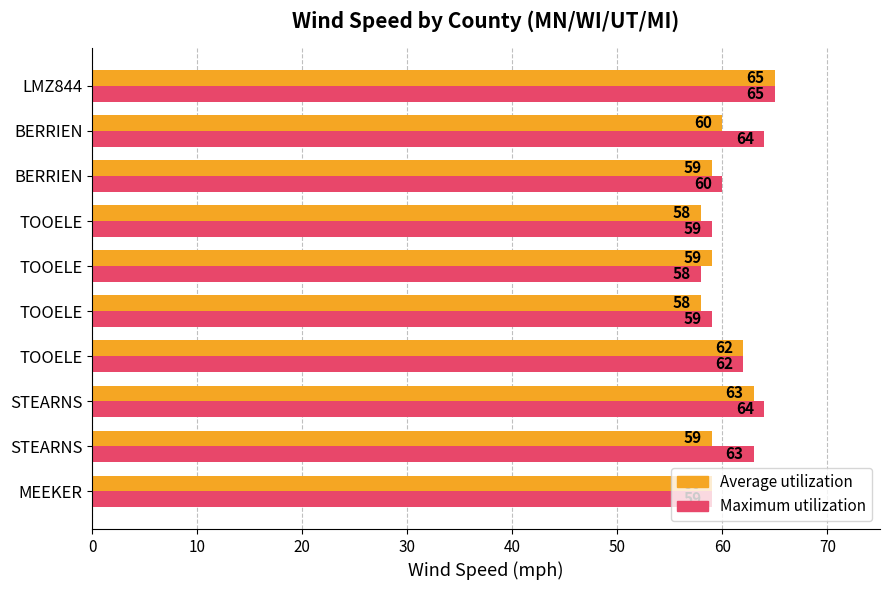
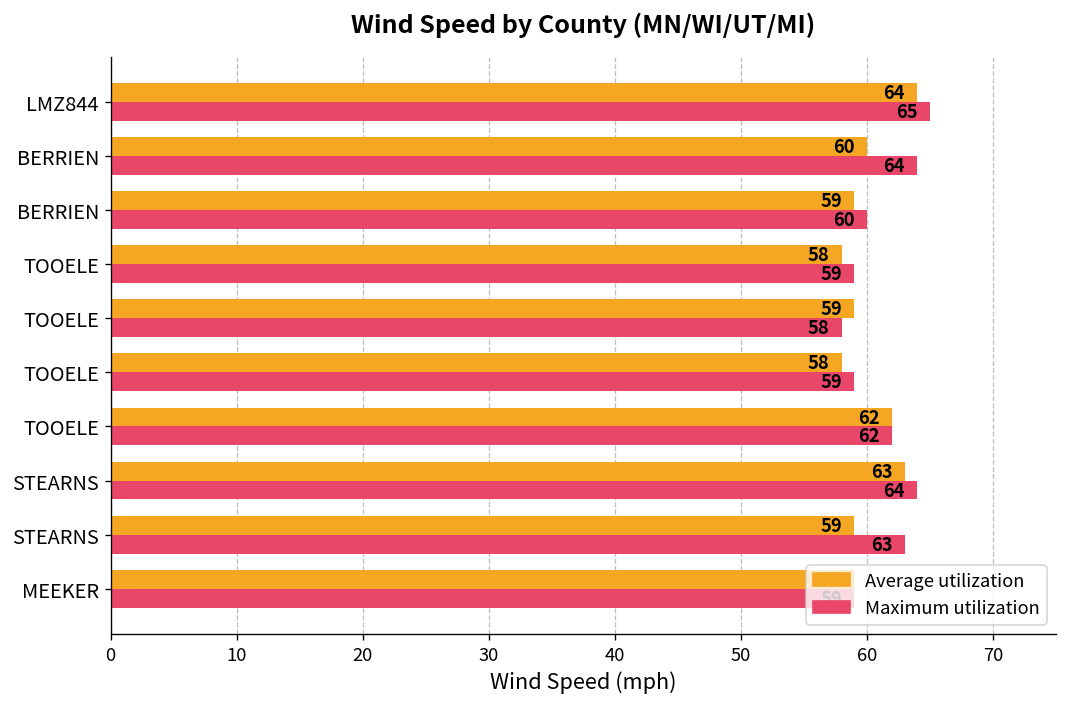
  {
    "Average utilization": {
-     "LMZ844": 65
+     "LMZ844": 64
    },
    "Maximum utilization": {
      "LMZ844": 65
    }
  }
